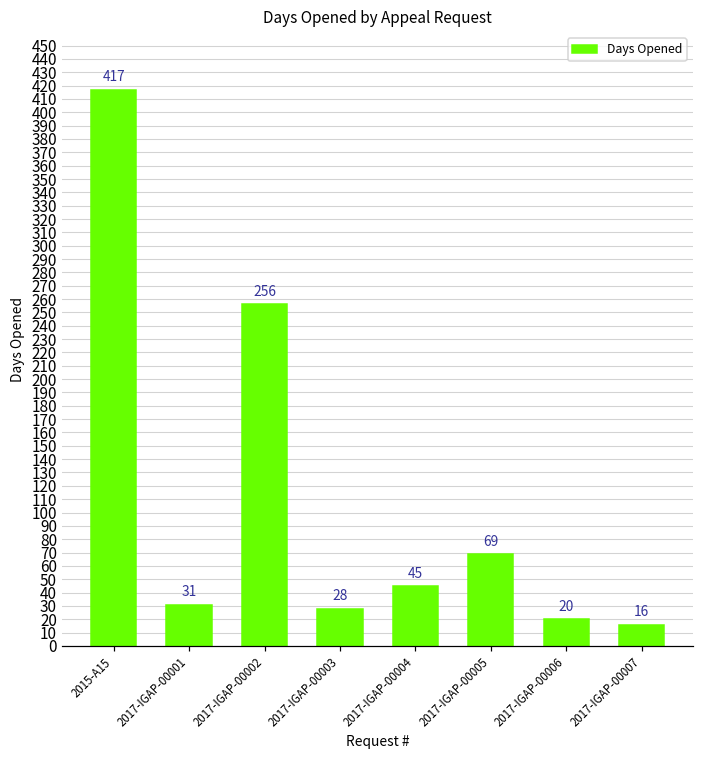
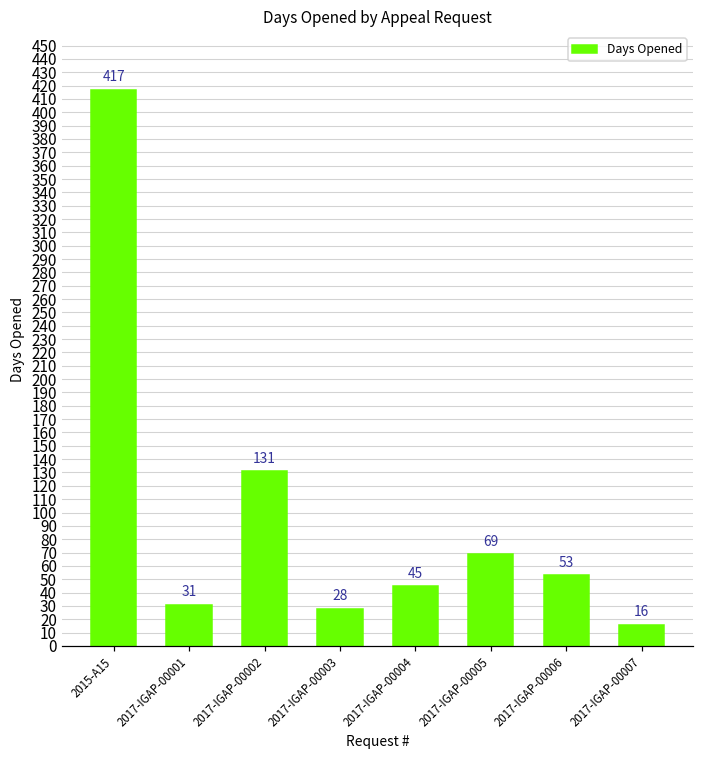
  {
    "2015-A15": 417,
    "2017-IGAP-00001": 31,
-   "2017-IGAP-00002": 256,
+   "2017-IGAP-00002": 131,
    "2017-IGAP-00003": 28,
    "2017-IGAP-00004": 45,
    "2017-IGAP-00005": 69,
-   "2017-IGAP-00006": 20,
+   "2017-IGAP-00006": 53,
    "2017-IGAP-00007": 16
  }
